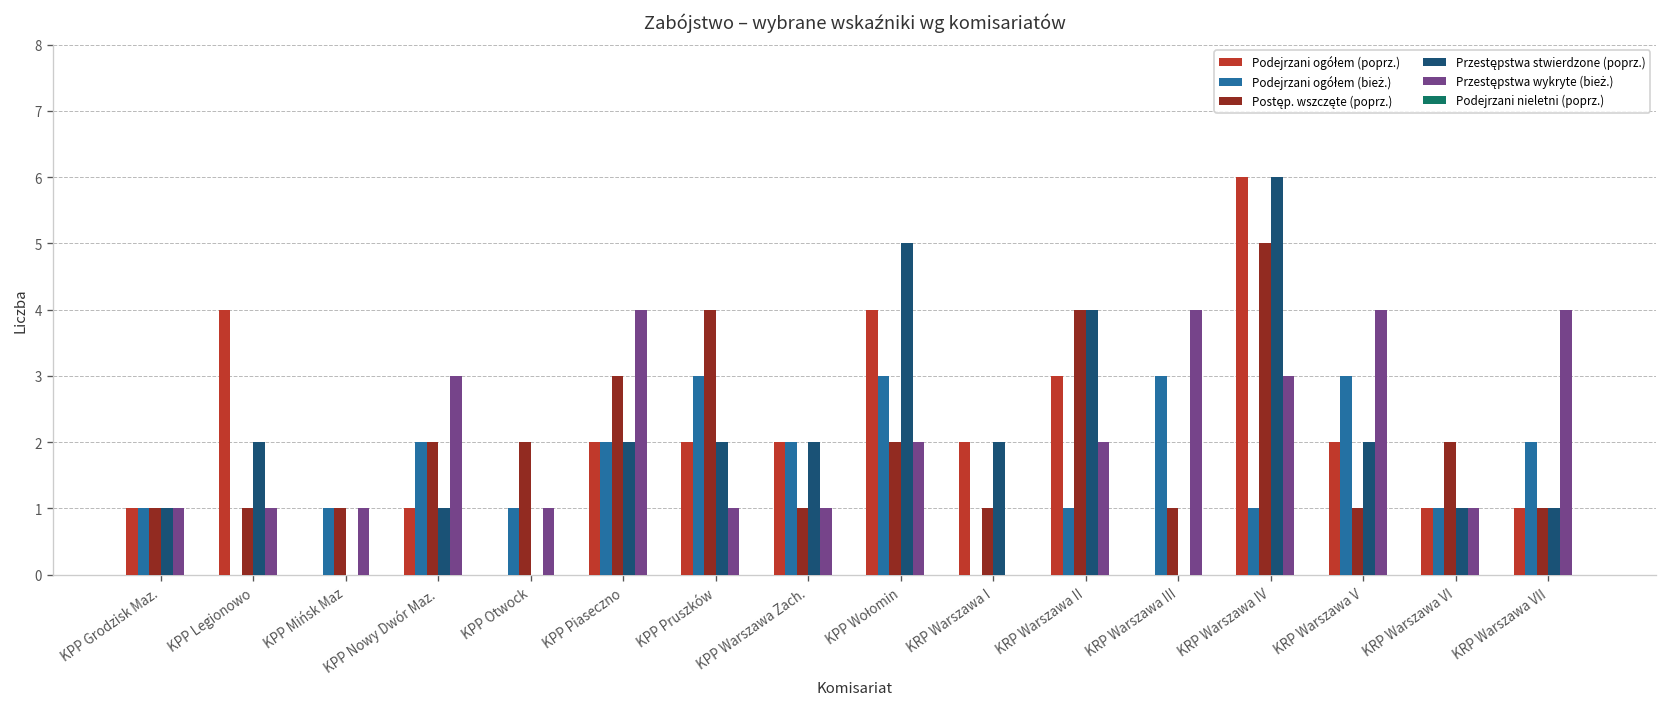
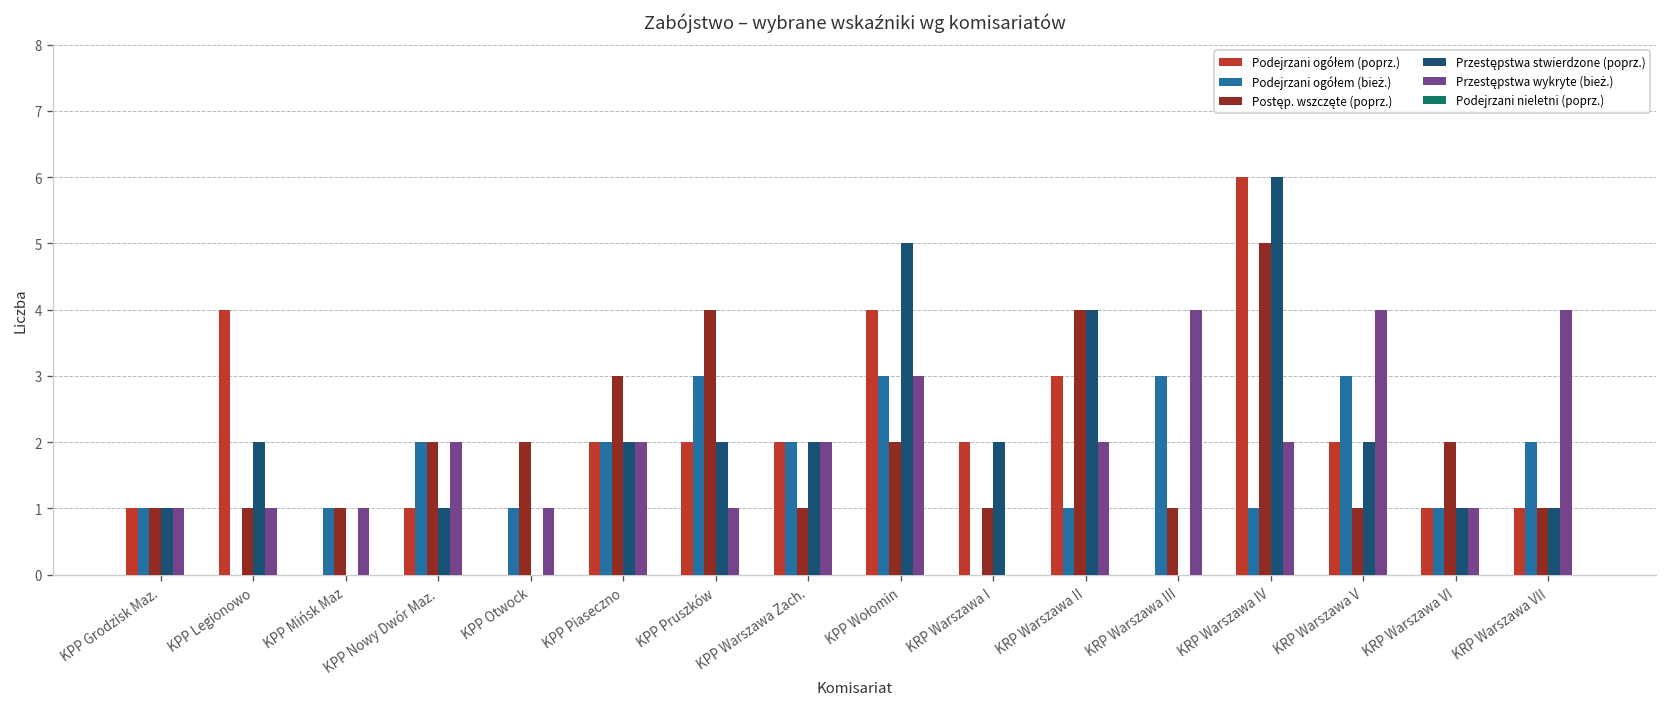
  {
    "Przestępstwa wykryte (bież.)": {
      "KPP Grodzisk Maz.": 1,
      "KPP Legionowo": 1,
      "KPP Mińsk Maz": 1,
-     "KPP Nowy Dwór Maz.": 3,
+     "KPP Nowy Dwór Maz.": 2,
      "KPP Otwock": 1,
-     "KPP Piaseczno": 4,
+     "KPP Piaseczno": 2,
      "KPP Pruszków": 1,
-     "KPP Warszawa Zach.": 1,
-     "KPP Wołomin": 2,
+     "KPP Warszawa Zach.": 2,
+     "KPP Wołomin": 3,
      "KRP Warszawa I": 0,
      "KRP Warszawa II": 2,
      "KRP Warszawa III": 4,
-     "KRP Warszawa IV": 3,
+     "KRP Warszawa IV": 2,
      "KRP Warszawa V": 4,
      "KRP Warszawa VI": 1,
      "KRP Warszawa VII": 4
    }
  }
